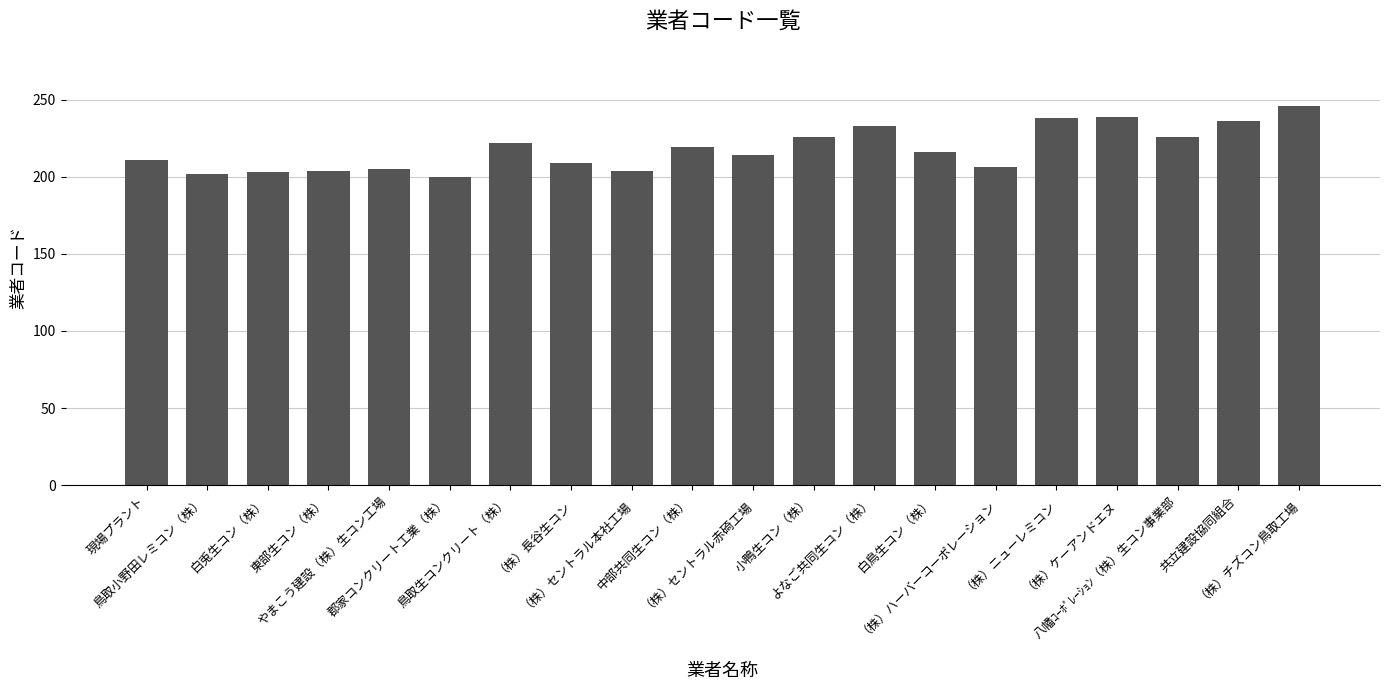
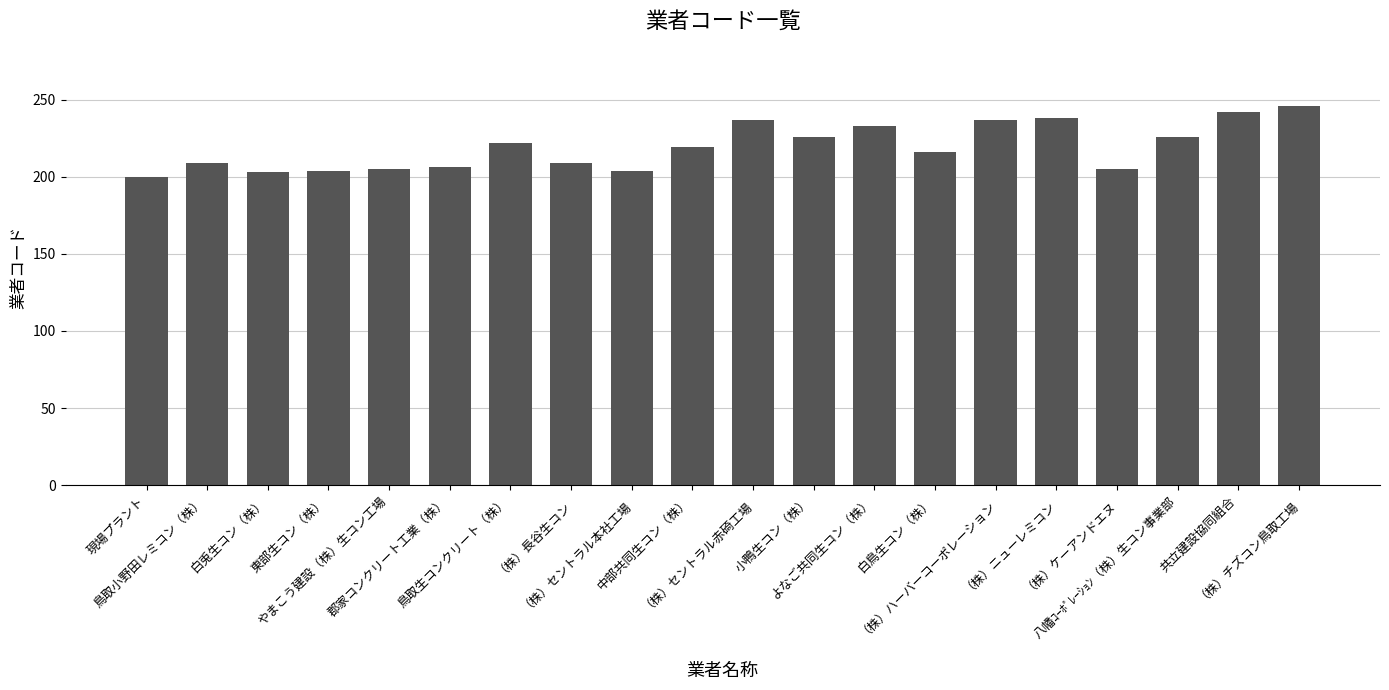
  {
-   "現場プラント": 211,
-   "鳥取小野田レミコン（株）": 202,
+   "現場プラント": 200,
+   "鳥取小野田レミコン（株）": 209,
    "白兎生コン（株）": 203,
    "東部生コン（株）": 204,
    "やまこう建設（株）生コン工場": 205,
-   "郡家コンクリート工業（株）": 200,
+   "郡家コンクリート工業（株）": 206,
    "鳥取生コンクリート（株）": 222,
    "（株）長谷生コン": 209,
    "（株）セントラル本社工場": 204,
    "中部共同生コン（株）": 219,
-   "（株）セントラル赤碕工場": 214,
+   "（株）セントラル赤碕工場": 237,
    "小鴨生コン（株）": 226,
    "よなご共同生コン（株）": 233,
    "白鳥生コン（株）": 216,
-   "（株）ハーバーコーポレーション": 206,
+   "（株）ハーバーコーポレーション": 237,
    "（株）ニューレミコン": 238,
-   "（株）ケーアンドエヌ": 239,
+   "（株）ケーアンドエヌ": 205,
    "八幡ｺｰﾎﾟﾚｰｼｮﾝ（株）生コン事業部": 226,
-   "共立建設協同組合": 236,
+   "共立建設協同組合": 242,
    "（株）チズコン鳥取工場": 246
  }
